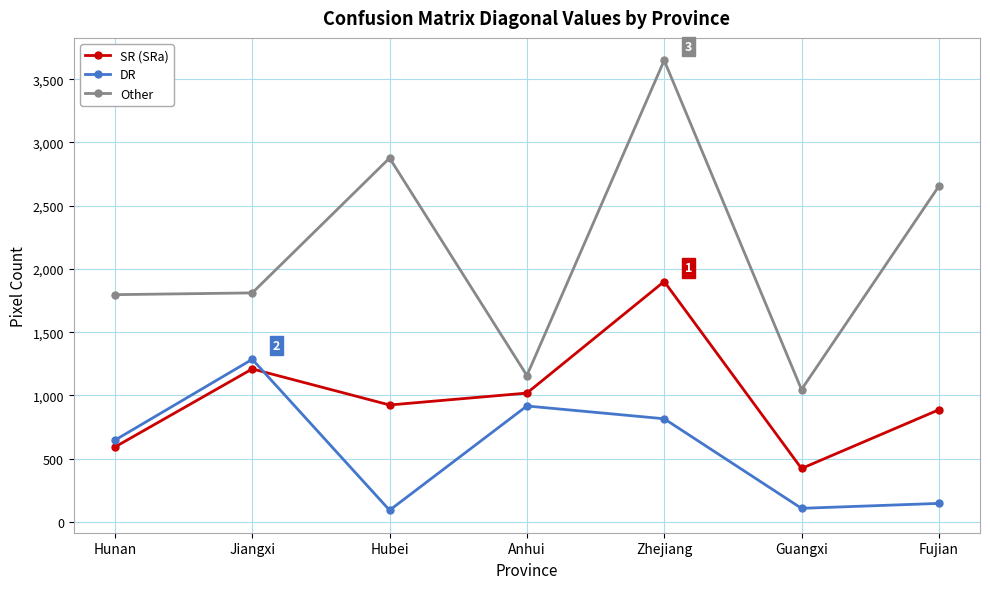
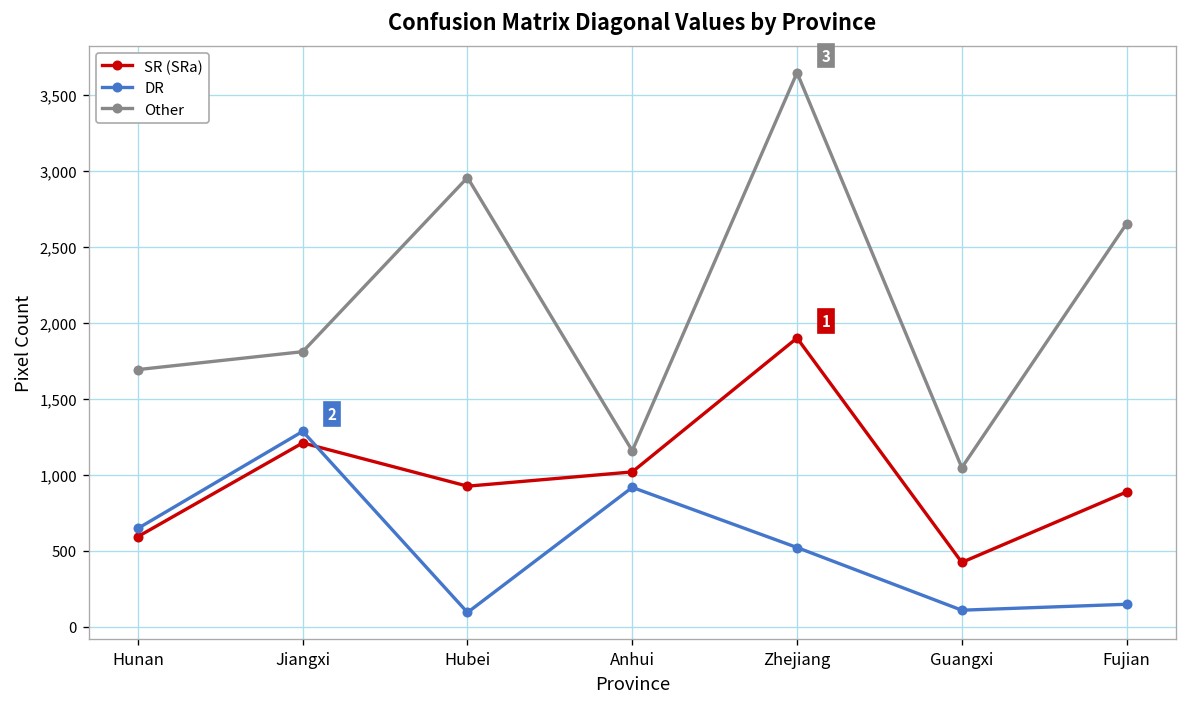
  {
    "SR (SRa)": {
      "Hunan": "590",
      "Jiangxi": "1,210",
      "Hubei": "930",
      "Anhui": "1,020",
      "Guangxi": "420",
      "Fujian": "890"
    },
    "DR": {
      "Hunan": "650",
      "Hubei": "90",
      "Anhui": "920",
-     "Zhejiang": "820",
+     "Zhejiang": "520",
      "Guangxi": "110",
      "Fujian": "150"
    },
    "Other": {
-     "Hunan": "1,800",
+     "Hunan": "1,690",
      "Jiangxi": "1,810",
-     "Hubei": "2,880",
+     "Hubei": "2,960",
      "Anhui": "1,160",
      "Guangxi": "1,050",
      "Fujian": "2,650"
    }
  }
